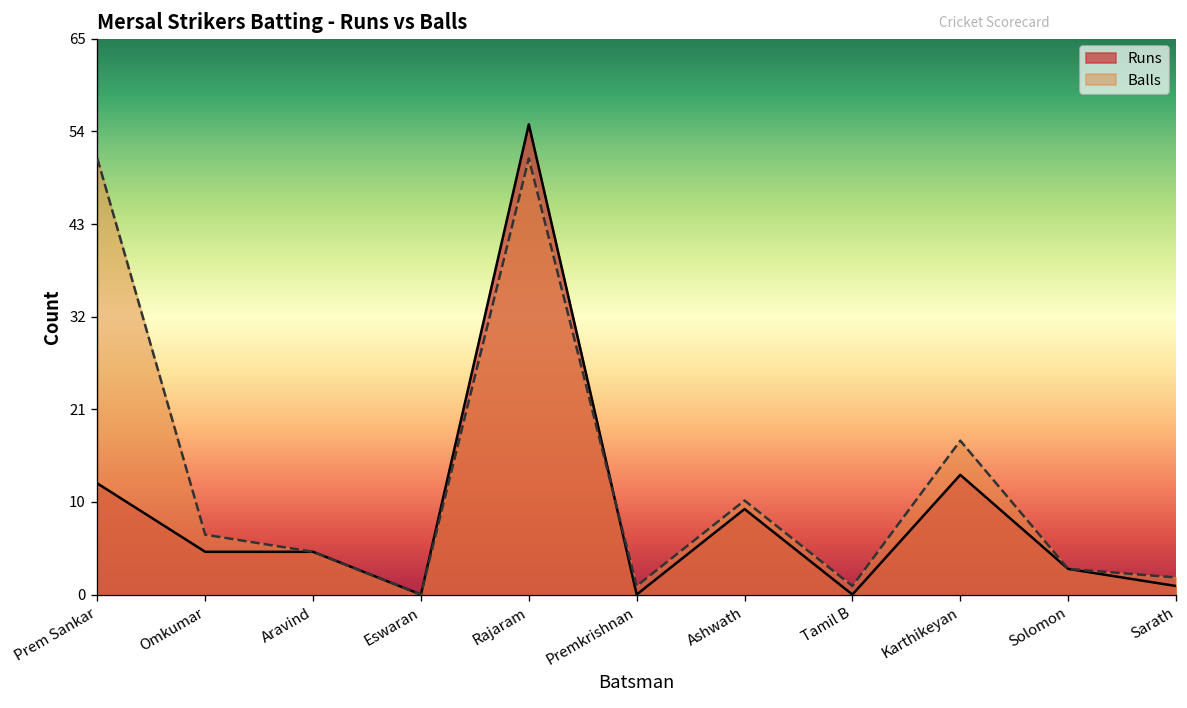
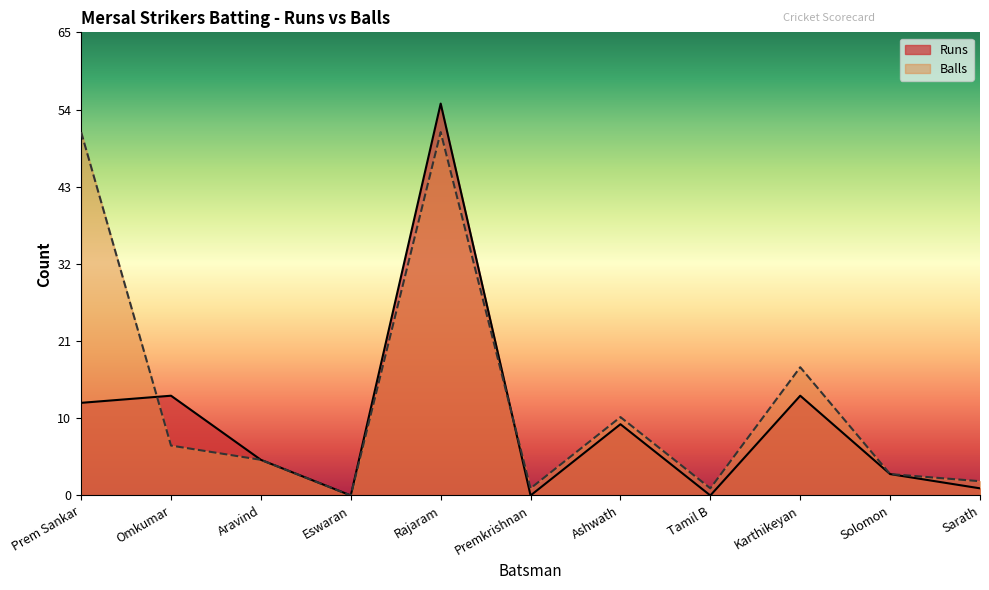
  {
    "Runs": {
      "Prem Sankar": 13,
-     "Omkumar": 5,
+     "Omkumar": 14,
      "Rajaram": 55,
      "Premkrishnan": 0,
      "Ashwath": 10,
      "Tamil B": 0,
      "Karthikeyan": 14,
      "Sarath": 1
    },
    "Balls": {
      "Prem Sankar": 51,
      "Omkumar": 7,
      "Rajaram": 51,
      "Premkrishnan": 1,
      "Ashwath": 11,
      "Tamil B": 1,
      "Karthikeyan": 18,
      "Sarath": 2
    }
  }
